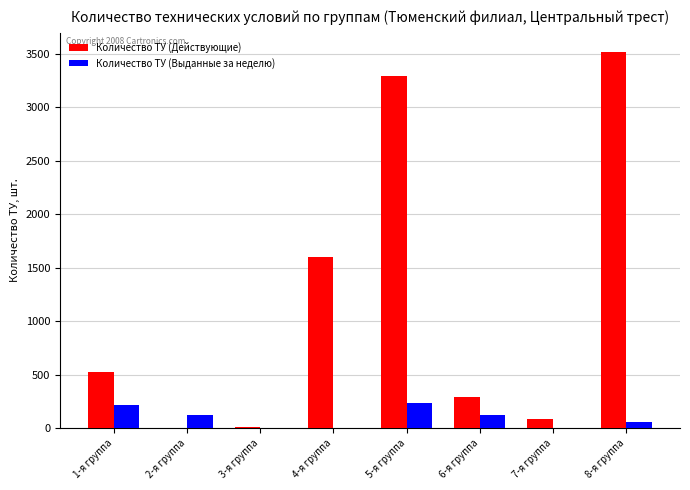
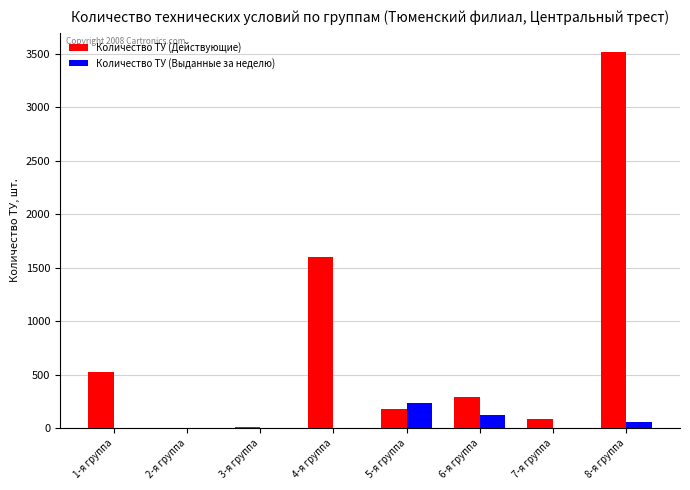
  {
    "Количество ТУ (Действующие)": {
      "1-я группа": 520,
      "2-я группа": 0,
      "4-я группа": 1600,
-     "5-я группа": 3290,
+     "5-я группа": 180,
      "6-я группа": 290,
      "7-я группа": 80,
      "8-я группа": 3520
    },
    "Количество ТУ (Выданные за неделю)": {
-     "1-я группа": 210,
-     "2-я группа": 120,
+     "1-я группа": 0,
+     "2-я группа": 0,
      "3-я группа": 0,
      "5-я группа": 240,
      "6-я группа": 120,
      "8-я группа": 60
    }
  }
